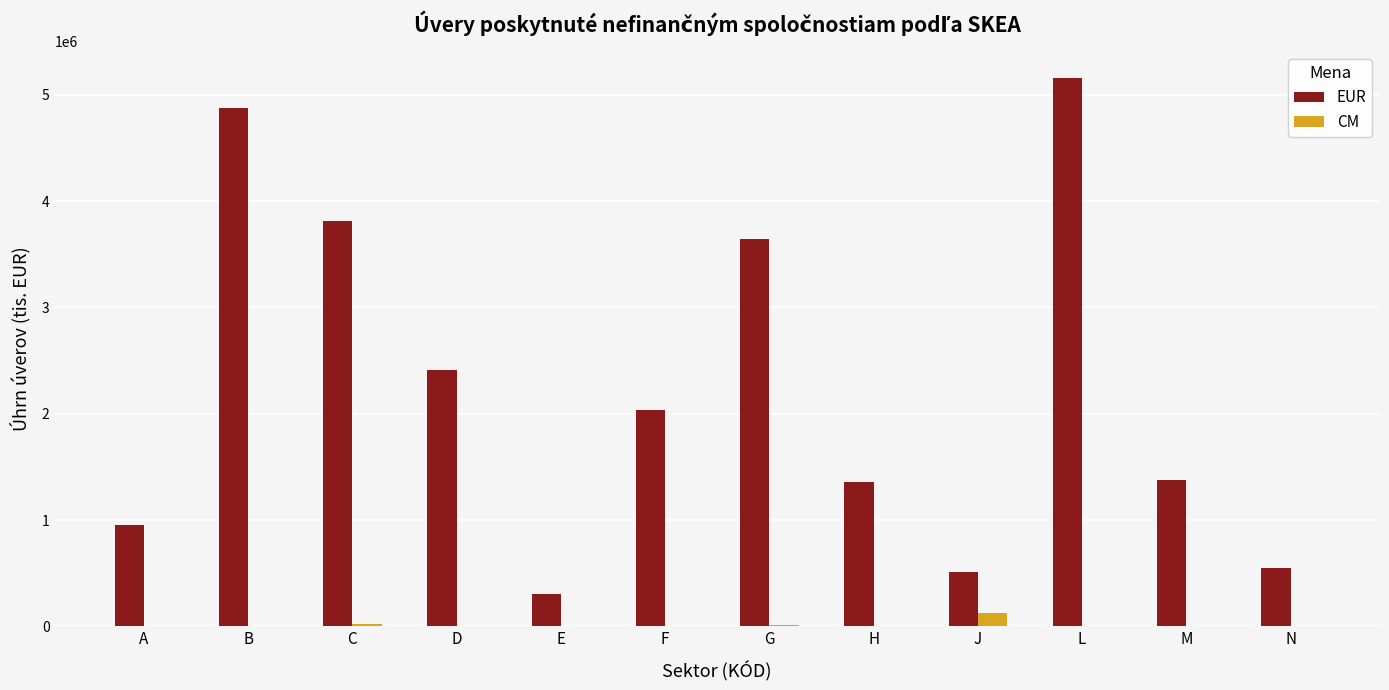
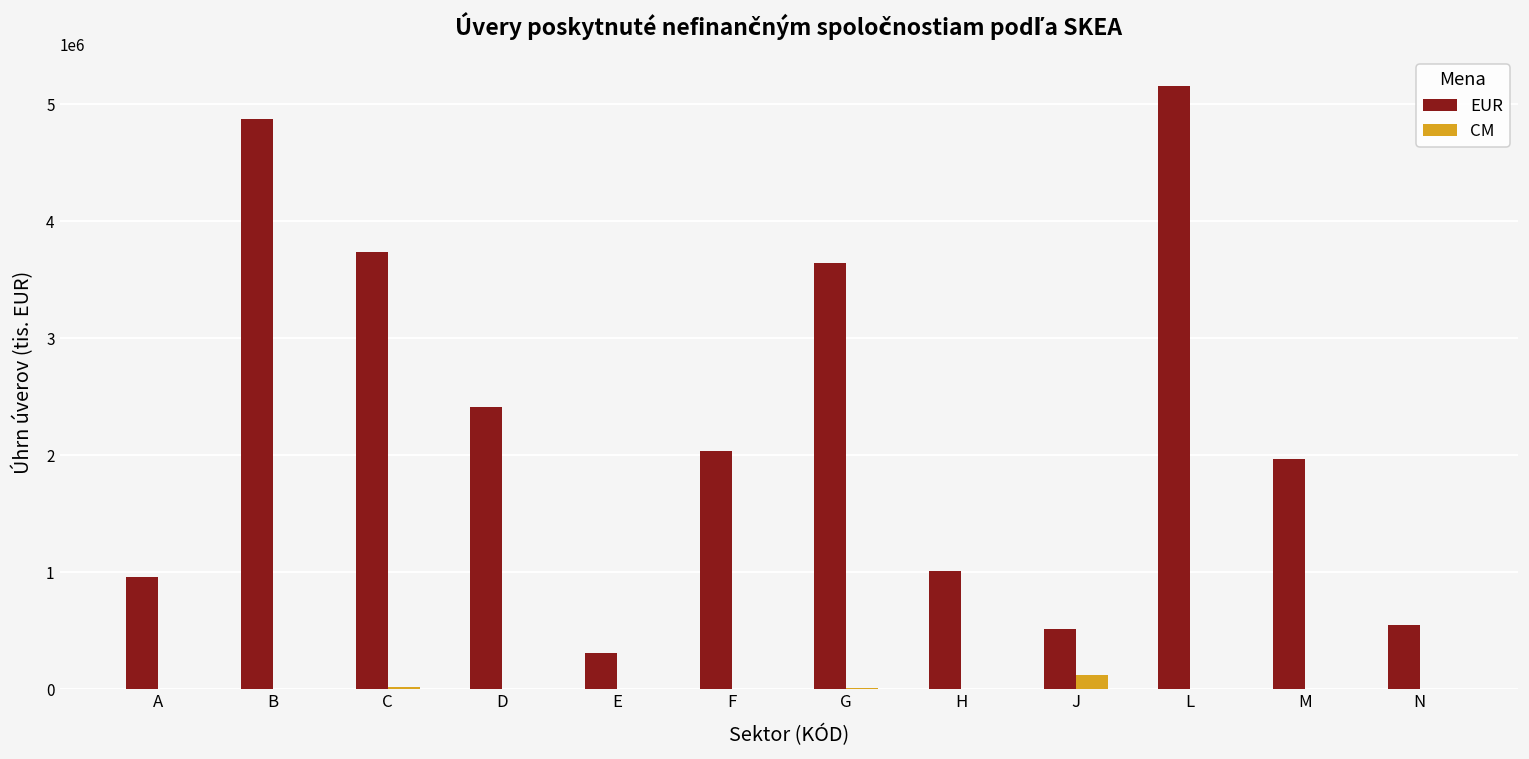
  {
    "EUR": {
      "A": 960000,
      "B": 4880000,
-     "C": 3810000,
+     "C": 3740000,
      "D": 2410000,
      "E": 300000,
      "F": 2040000,
      "G": 3640000,
-     "H": 1360000,
+     "H": 1010000,
      "J": 510000,
      "L": 5150000,
-     "M": 1370000,
+     "M": 1970000,
      "N": 550000
    },
    "CM": {
      "B": 0,
      "D": 0,
      "E": 0,
      "J": 120000
    }
  }
